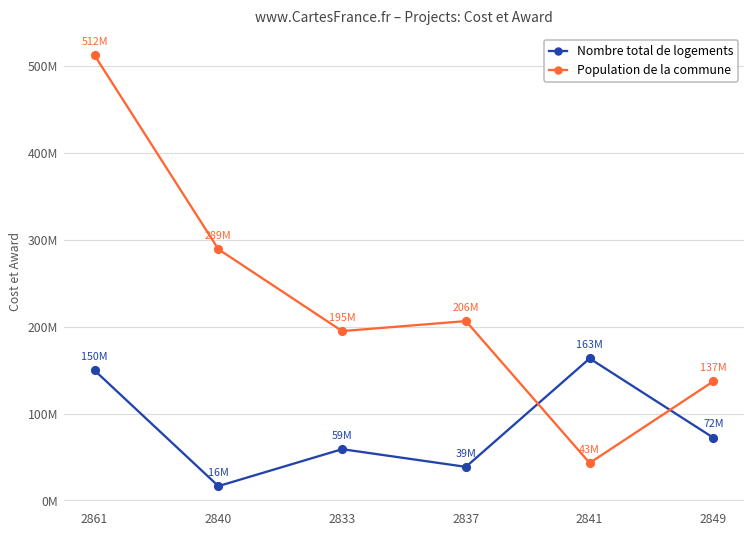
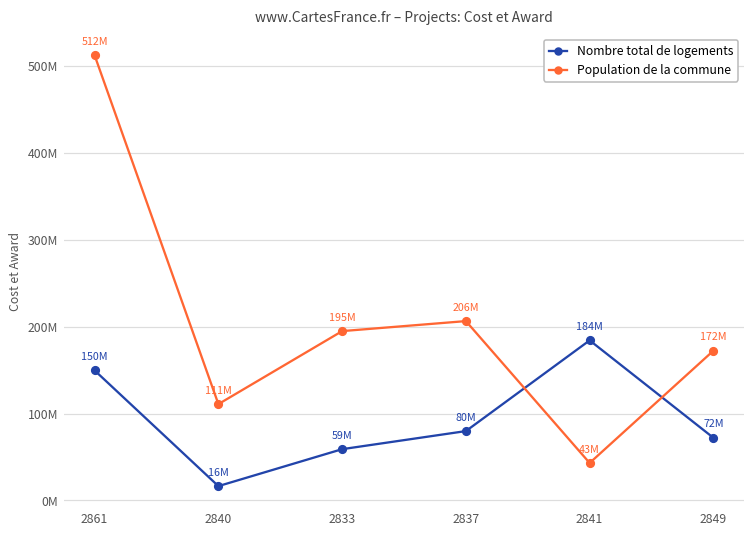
  {
    "Nombre total de logements": {
      "2861": "150M",
      "2840": "16M",
      "2833": "59M",
-     "2837": "39M",
-     "2841": "163M",
+     "2837": "80M",
+     "2841": "184M",
      "2849": "72M"
    },
    "Population de la commune": {
      "2861": "512M",
-     "2840": "289M",
+     "2840": "111M",
      "2833": "195M",
      "2837": "206M",
      "2841": "43M",
-     "2849": "137M"
+     "2849": "172M"
    }
  }
